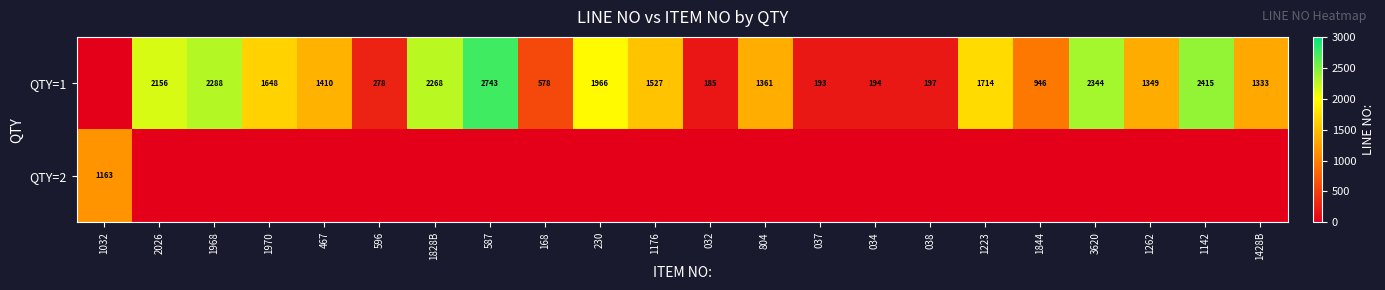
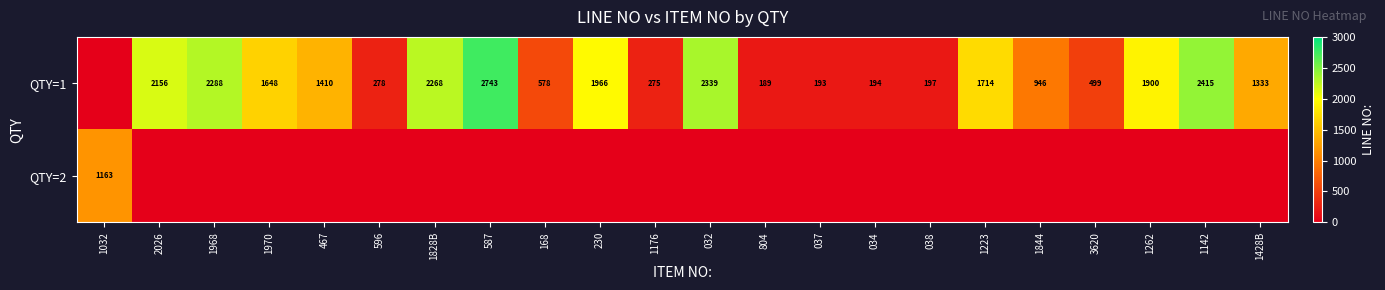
  {
    "QTY=1": {
      "2026": 2156,
      "1968": 2288,
      "1970": 1648,
      "467": 1410,
      "596": 278,
      "1828B": 2268,
      "587": 2743,
      "168": 578,
      "230": 1966,
-     "1176": 1527,
-     "032": 185,
-     "804": 1361,
+     "1176": 275,
+     "032": 2339,
+     "804": 189,
      "037": 193,
      "034": 194,
      "038": 197,
      "1223": 1714,
      "1844": 946,
-     "3620": 2344,
-     "1262": 1349,
+     "3620": 499,
+     "1262": 1900,
      "1142": 2415,
      "1428B": 1333
    },
    "QTY=2": {
      "1032": 1163
    }
  }
